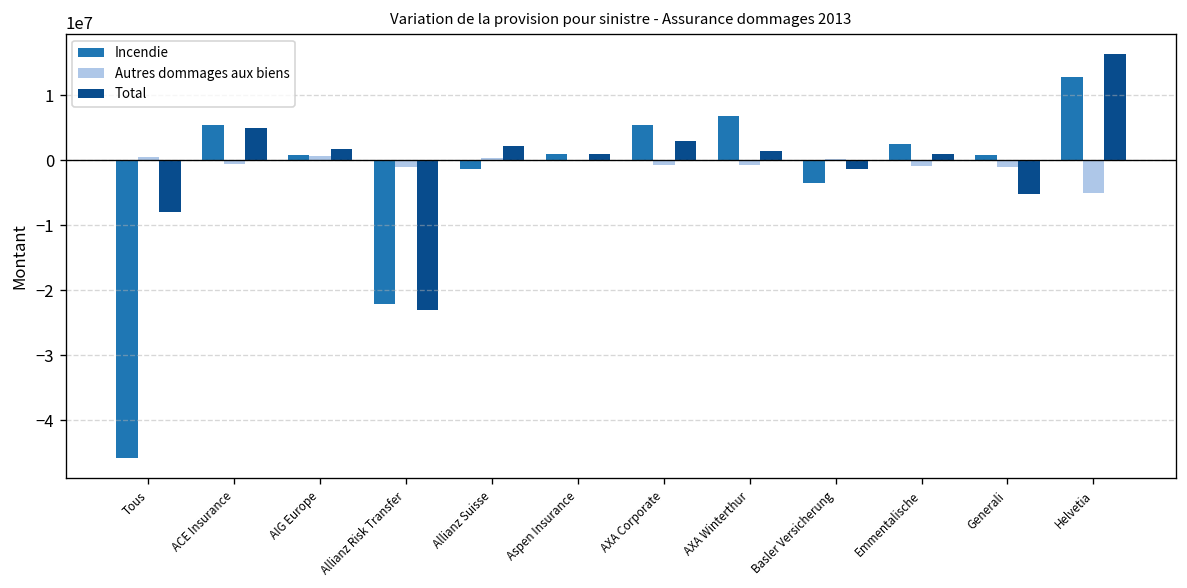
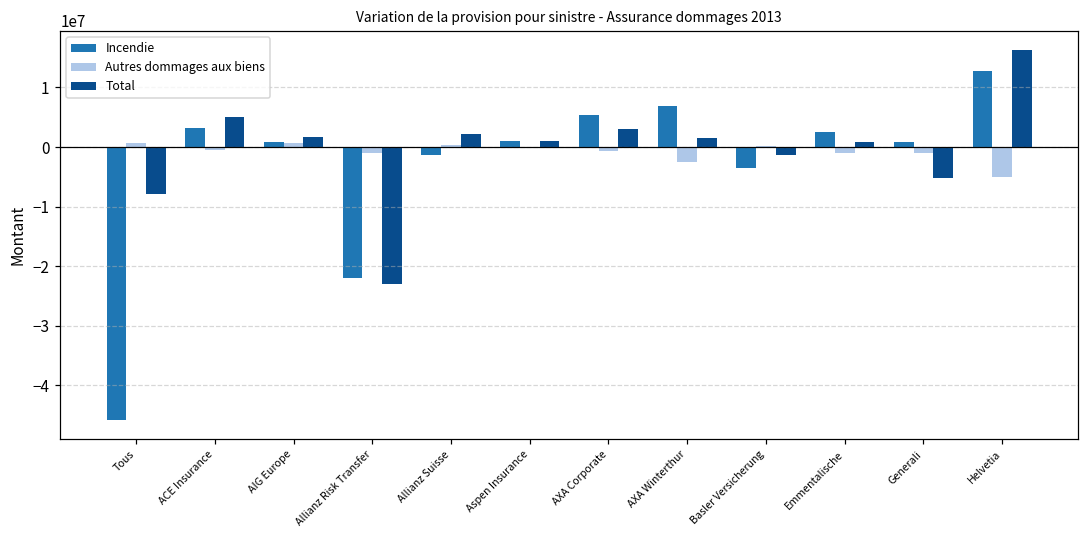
  {
    "Incendie": {
      "Tous": -46000000,
-     "ACE Insurance": 6000000,
+     "ACE Insurance": 3000000,
      "AIG Europe": 1000000,
      "Allianz Risk Transfer": -22000000,
      "Allianz Suisse": -1000000,
      "Aspen Insurance": 1000000,
      "AXA Corporate": 5000000,
      "AXA Winterthur": 7000000,
      "Basler Versicherung": -4000000,
      "Emmentalische": 3000000,
      "Generali": 1000000,
      "Helvetia": 13000000
    },
    "Autres dommages aux biens": {
      "Tous": 1000000,
      "ACE Insurance": 0,
      "AIG Europe": 1000000,
      "Allianz Risk Transfer": -1000000,
      "AXA Corporate": -1000000,
-     "AXA Winterthur": -1000000,
+     "AXA Winterthur": -2000000,
      "Emmentalische": -1000000,
      "Generali": -1000000,
      "Helvetia": -5000000
    },
    "Total": {
      "Tous": -8000000,
      "ACE Insurance": 5000000,
      "AIG Europe": 2000000,
      "Allianz Risk Transfer": -23000000,
      "Allianz Suisse": 2000000,
      "Aspen Insurance": 1000000,
      "AXA Corporate": 3000000,
      "AXA Winterthur": 1000000,
      "Basler Versicherung": -1000000,
      "Emmentalische": 1000000,
      "Generali": -5000000,
      "Helvetia": 16000000
    }
  }
